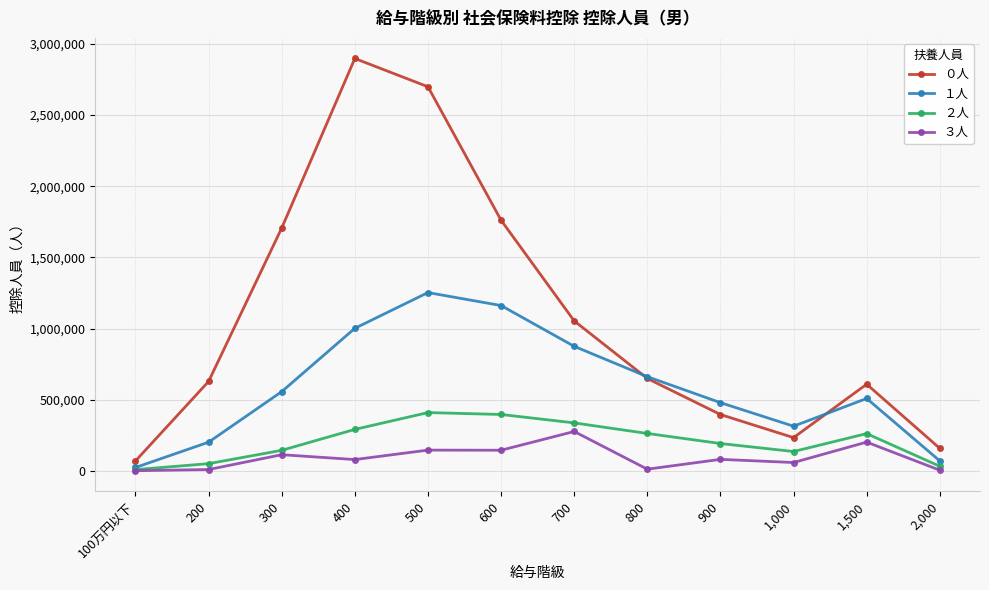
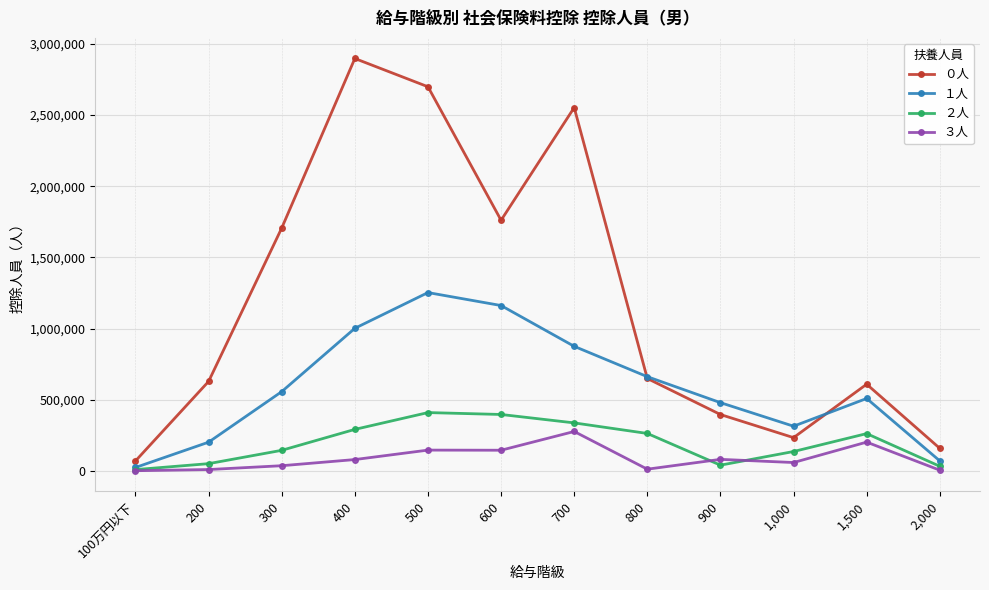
  {
    "０人": {
      "100万円以下": "70,000",
      "200": "630,000",
      "300": "1,710,000",
      "400": "2,900,000",
      "500": "2,700,000",
      "600": "1,760,000",
-     "700": "1,050,000",
+     "700": "2,550,000",
      "900": "400,000",
      "1,000": "230,000",
      "1,500": "610,000",
      "2,000": "160,000"
    },
    "１人": {
      "200": "200,000",
      "300": "560,000",
      "400": "1,000,000",
      "500": "1,250,000",
      "600": "1,160,000",
      "700": "880,000",
      "900": "480,000",
      "1,000": "310,000",
      "1,500": "510,000",
      "2,000": "70,000"
    },
    "２人": {
      "200": "50,000",
      "300": "140,000",
      "400": "290,000",
      "500": "410,000",
      "600": "400,000",
      "700": "340,000",
      "800": "260,000",
-     "900": "190,000",
+     "900": "40,000",
      "1,000": "140,000",
      "1,500": "260,000",
      "2,000": "30,000"
    },
    "３人": {
      "200": "10,000",
-     "300": "110,000",
+     "300": "40,000",
      "400": "80,000",
      "500": "150,000",
      "600": "140,000",
      "700": "280,000",
      "800": "10,000",
      "900": "80,000",
      "1,000": "60,000",
      "1,500": "200,000",
      "2,000": "0"
    }
  }
